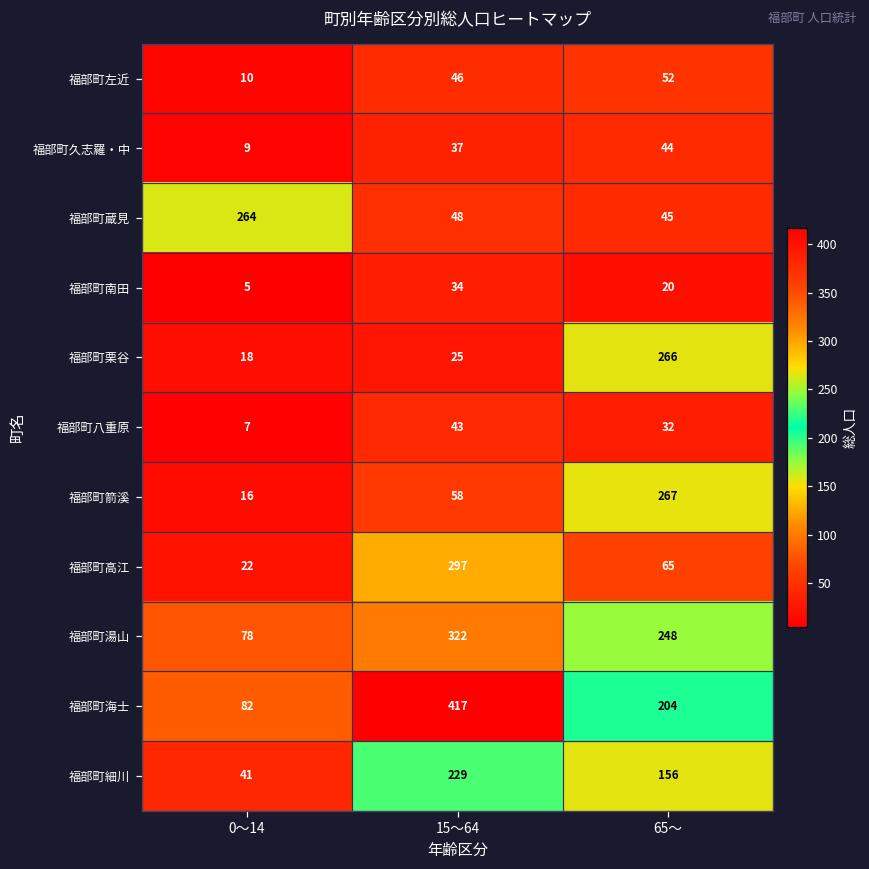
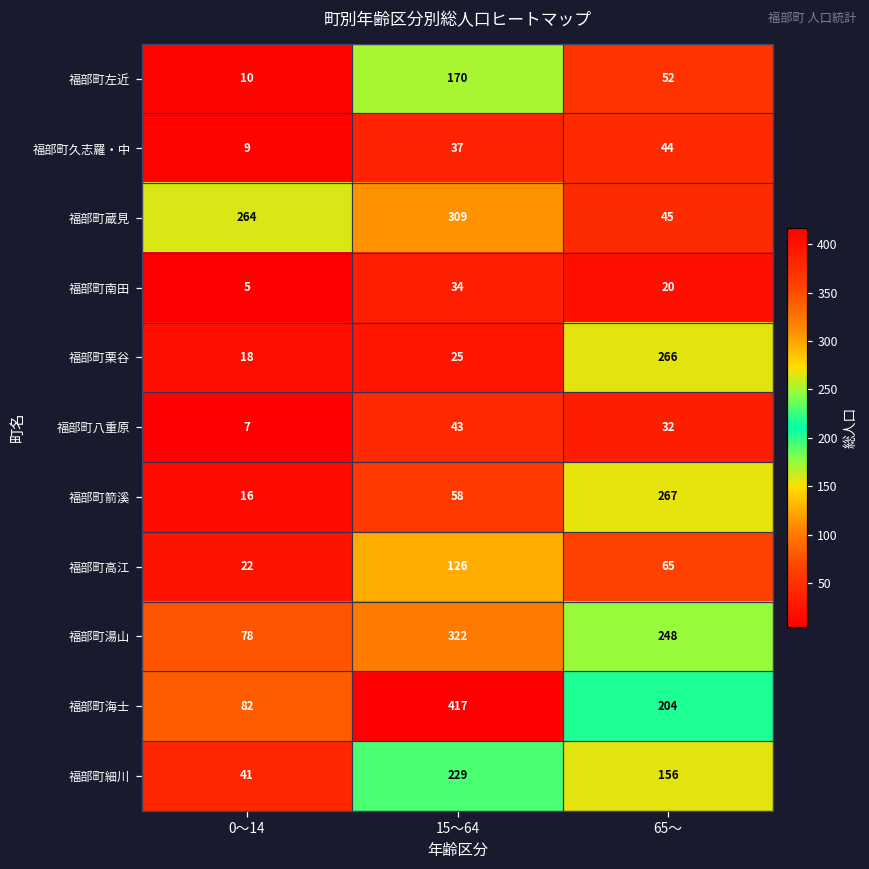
  {
    "福部町左近": {
      "0～14": 10,
-     "15～64": 46,
+     "15～64": 170,
      "65～": 52
    },
    "福部町久志羅・中": {
      "0～14": 9,
      "15～64": 37,
      "65～": 44
    },
    "福部町蔵見": {
      "0～14": 264,
-     "15～64": 48,
+     "15～64": 309,
      "65～": 45
    },
    "福部町南田": {
      "0～14": 5,
      "15～64": 34,
      "65～": 20
    },
    "福部町栗谷": {
      "0～14": 18,
      "15～64": 25,
      "65～": 266
    },
    "福部町八重原": {
      "0～14": 7,
      "15～64": 43,
      "65～": 32
    },
    "福部町箭溪": {
      "0～14": 16,
      "15～64": 58,
      "65～": 267
    },
    "福部町高江": {
      "0～14": 22,
-     "15～64": 297,
+     "15～64": 126,
      "65～": 65
    },
    "福部町湯山": {
      "0～14": 78,
      "15～64": 322,
      "65～": 248
    },
    "福部町海士": {
      "0～14": 82,
      "15～64": 417,
      "65～": 204
    },
    "福部町細川": {
      "0～14": 41,
      "15～64": 229,
      "65～": 156
    }
  }
